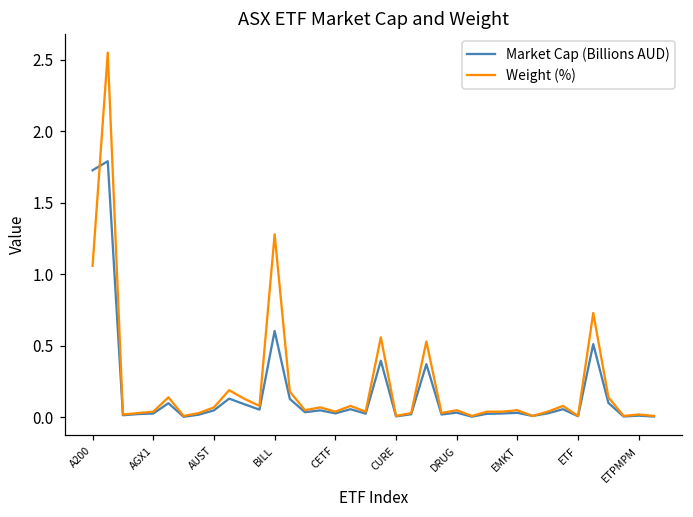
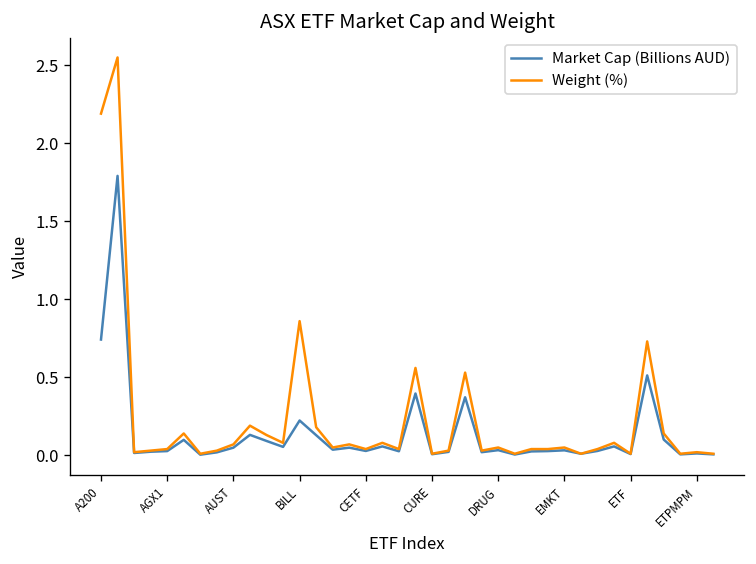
  {
    "Market Cap (Billions AUD)": {
-     "A200": 1.73,
+     "A200": 0.74,
      "AUST": 0.05,
-     "BILL": 0.60
+     "BILL": 0.22
    },
    "Weight (%)": {
-     "A200": 1.06,
+     "A200": 2.19,
      "AUST": 0.07,
-     "BILL": 1.28
+     "BILL": 0.86
    }
  }
